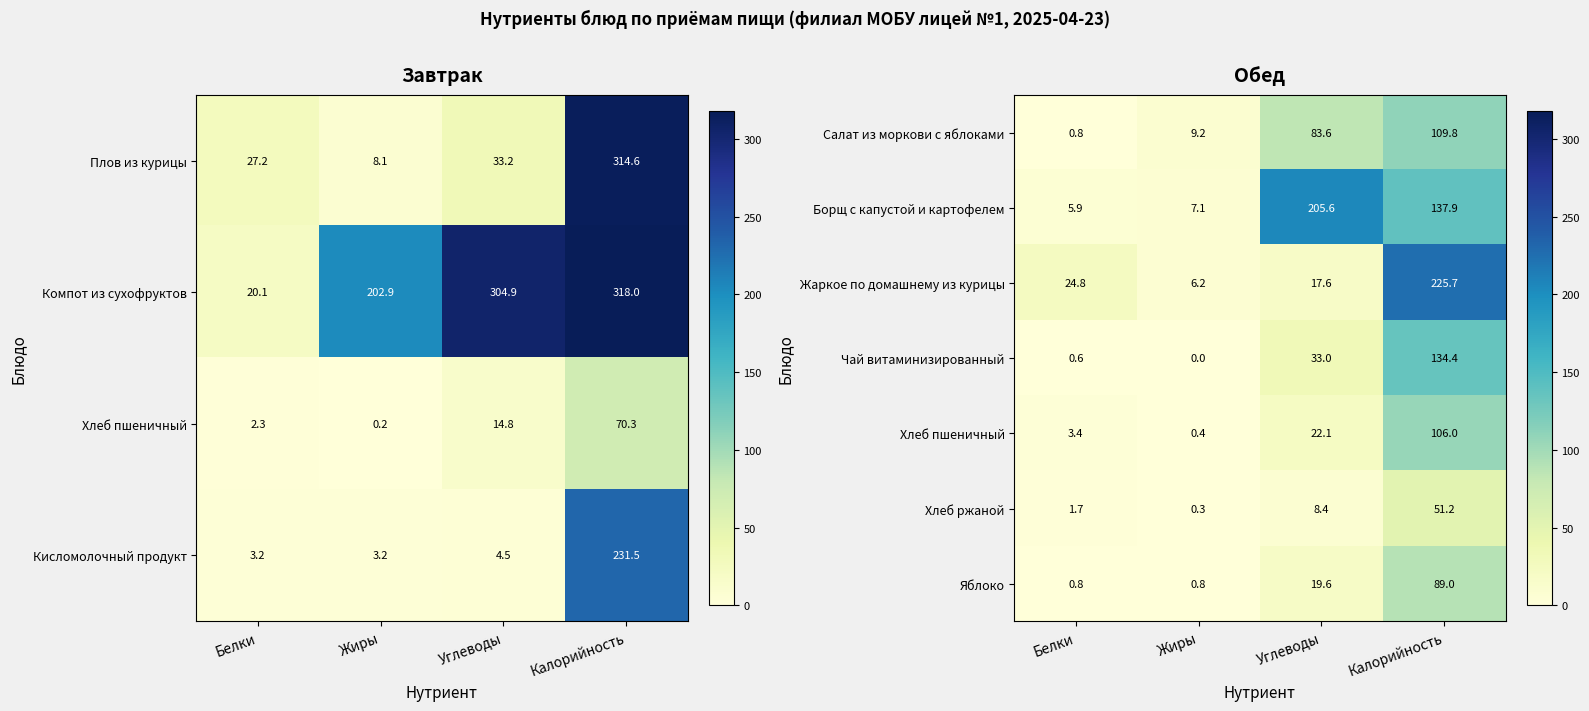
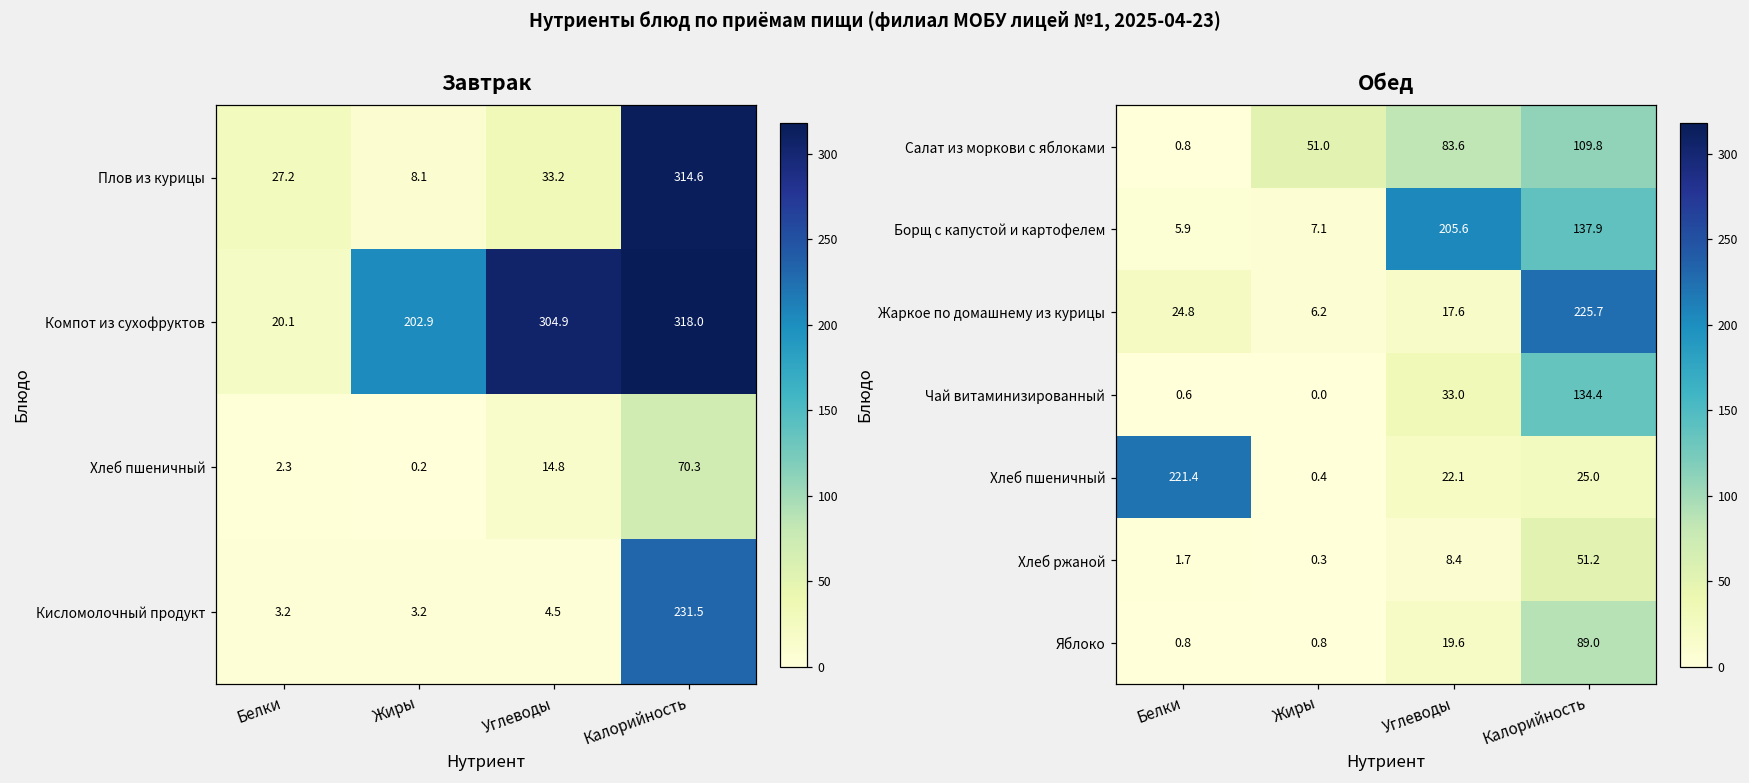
  {
    "Завтрак": {
      "Плов из курицы": {
        "Белки": 27.2,
        "Жиры": 8.1,
        "Углеводы": 33.2,
        "Калорийность": 314.6
      },
      "Компот из сухофруктов": {
        "Белки": 20.1,
        "Жиры": 202.9,
        "Углеводы": 304.9,
        "Калорийность": 318.0
      },
      "Хлеб пшеничный": {
        "Белки": 2.3,
        "Жиры": 0.2,
        "Углеводы": 14.8,
        "Калорийность": 70.3
      },
      "Кисломолочный продукт": {
        "Белки": 3.2,
        "Жиры": 3.2,
        "Углеводы": 4.5,
        "Калорийность": 231.5
      }
    },
    "Обед": {
      "Салат из моркови с яблоками": {
        "Белки": 0.8,
-       "Жиры": 9.2,
+       "Жиры": 51.0,
        "Углеводы": 83.6,
        "Калорийность": 109.8
      },
      "Борщ с капустой и картофелем": {
        "Белки": 5.9,
        "Жиры": 7.1,
        "Углеводы": 205.6,
        "Калорийность": 137.9
      },
      "Жаркое по домашнему из курицы": {
        "Белки": 24.8,
        "Жиры": 6.2,
        "Углеводы": 17.6,
        "Калорийность": 225.7
      },
      "Чай витаминизированный": {
        "Белки": 0.6,
        "Жиры": 0.0,
        "Углеводы": 33.0,
        "Калорийность": 134.4
      },
      "Хлеб пшеничный": {
-       "Белки": 3.4,
+       "Белки": 221.4,
        "Жиры": 0.4,
        "Углеводы": 22.1,
-       "Калорийность": 106.0
+       "Калорийность": 25.0
      },
      "Хлеб ржаной": {
        "Белки": 1.7,
        "Жиры": 0.3,
        "Углеводы": 8.4,
        "Калорийность": 51.2
      },
      "Яблоко": {
        "Белки": 0.8,
        "Жиры": 0.8,
        "Углеводы": 19.6,
        "Калорийность": 89.0
      }
    }
  }
